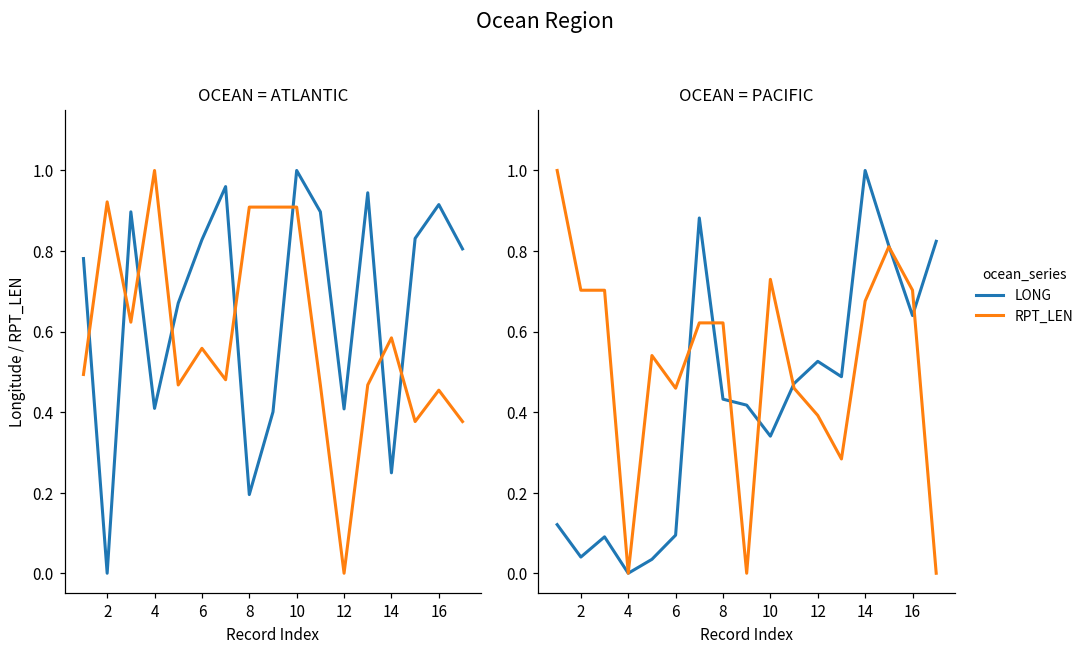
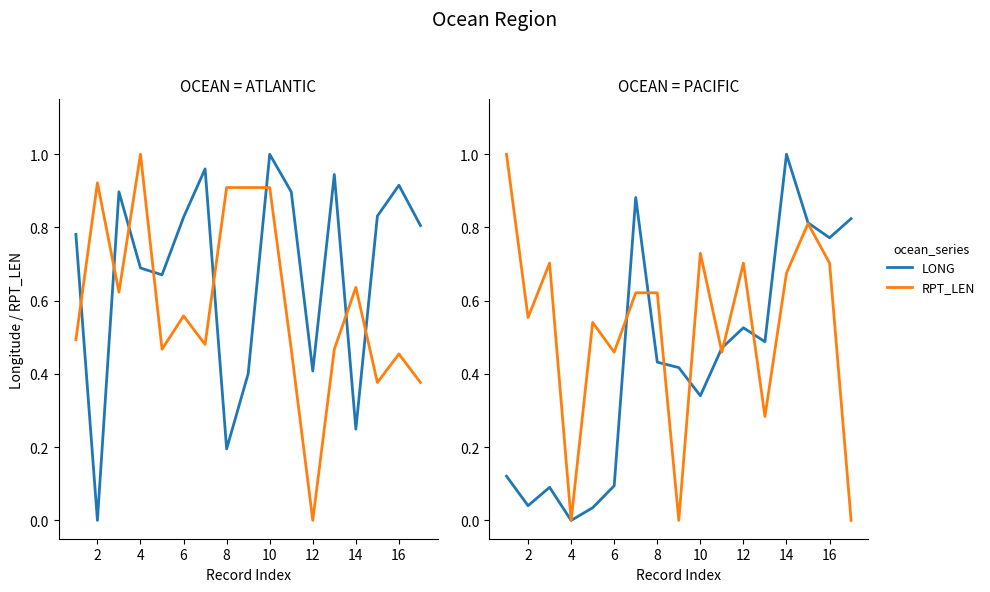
  {
    "OCEAN = ATLANTIC": {
      "LONG": {
        "2": 0.00,
-       "4": 0.41,
+       "4": 0.69,
        "6": 0.83,
        "8": 0.20,
        "10": 1.00,
        "12": 0.41,
        "14": 0.25,
        "16": 0.92
      },
      "RPT_LEN": {
        "2": 0.92,
        "4": 1.00,
        "6": 0.56,
        "8": 0.91,
        "10": 0.91,
        "12": 0.00,
-       "14": 0.58,
+       "14": 0.64,
        "16": 0.45
      }
    },
    "OCEAN = PACIFIC": {
      "LONG": {
        "2": 0.04,
        "6": 0.09,
        "8": 0.43,
        "10": 0.34,
        "12": 0.53,
        "14": 1.00,
-       "16": 0.64
+       "16": 0.77
      },
      "RPT_LEN": {
-       "2": 0.70,
+       "2": 0.55,
        "6": 0.46,
        "8": 0.62,
        "10": 0.73,
-       "12": 0.39,
+       "12": 0.70,
        "14": 0.68,
        "16": 0.70
      }
    }
  }
